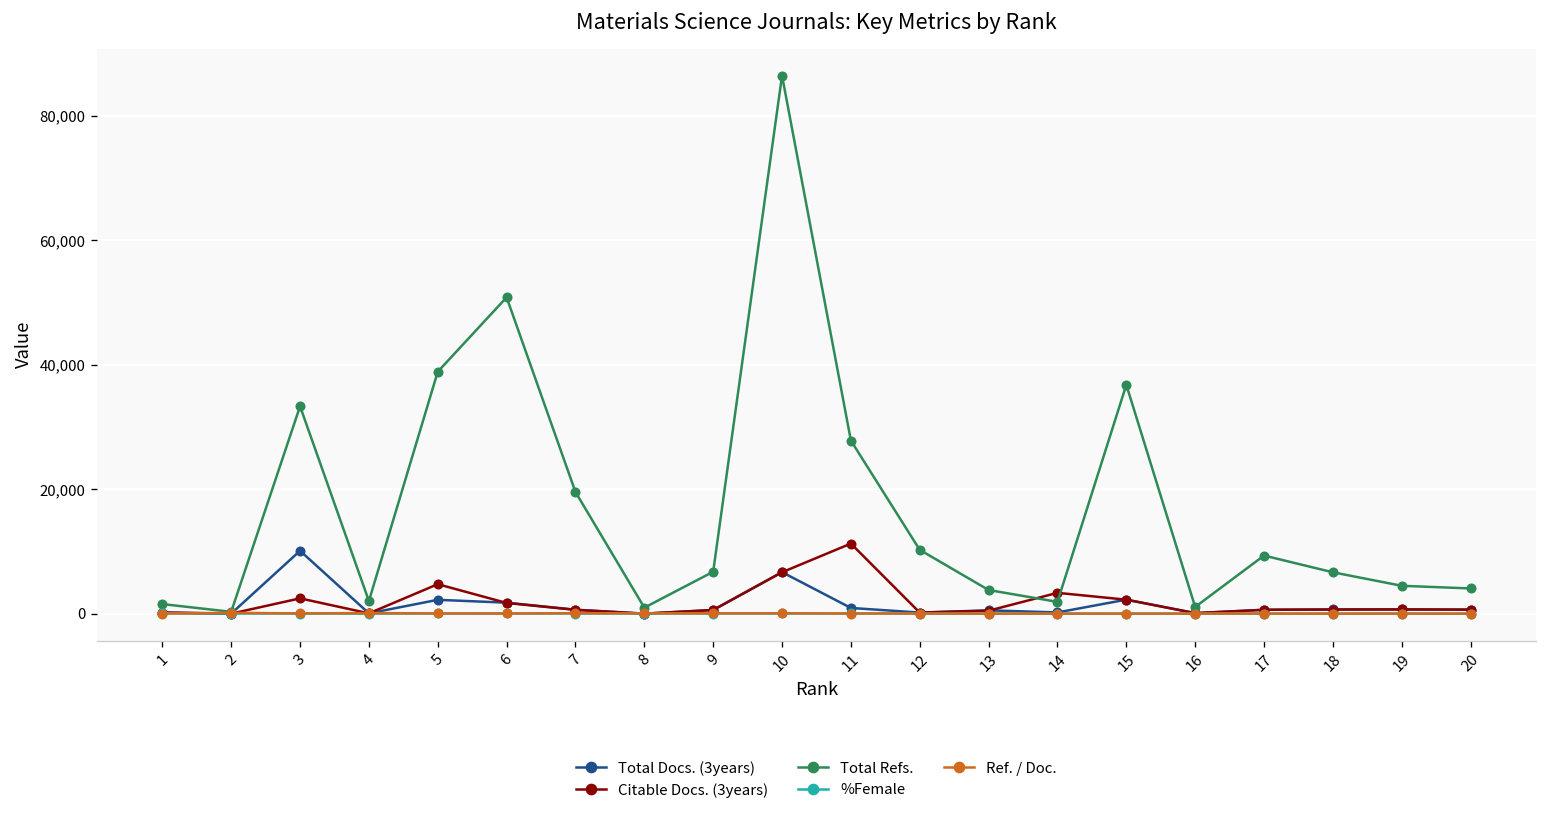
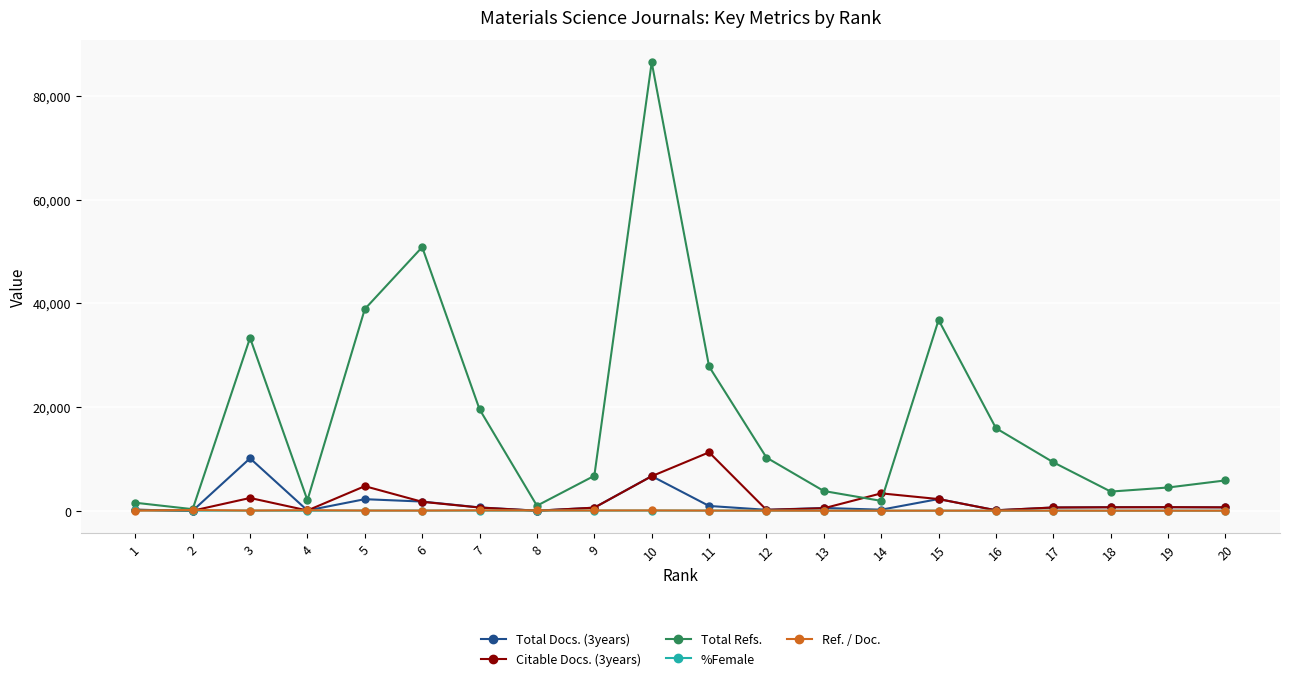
  {
    "Total Docs. (3years)": {
      "3": "10,000",
      "5": "2,000",
      "11": "1,000"
    },
    "Citable Docs. (3years)": {
      "3": "2,000",
      "5": "5,000",
      "11": "11,000",
      "14": "3,000"
    },
    "Total Refs.": {
      "1": "2,000",
      "3": "33,000",
      "4": "2,000",
      "5": "39,000",
      "6": "51,000",
      "7": "20,000",
      "8": "1,000",
      "9": "7,000",
      "10": "86,000",
      "11": "28,000",
      "12": "10,000",
      "13": "4,000",
      "14": "2,000",
      "15": "37,000",
-     "16": "1,000",
+     "16": "16,000",
      "17": "9,000",
-     "18": "7,000",
+     "18": "4,000",
      "19": "4,000",
-     "20": "4,000"
+     "20": "6,000"
    }
  }
